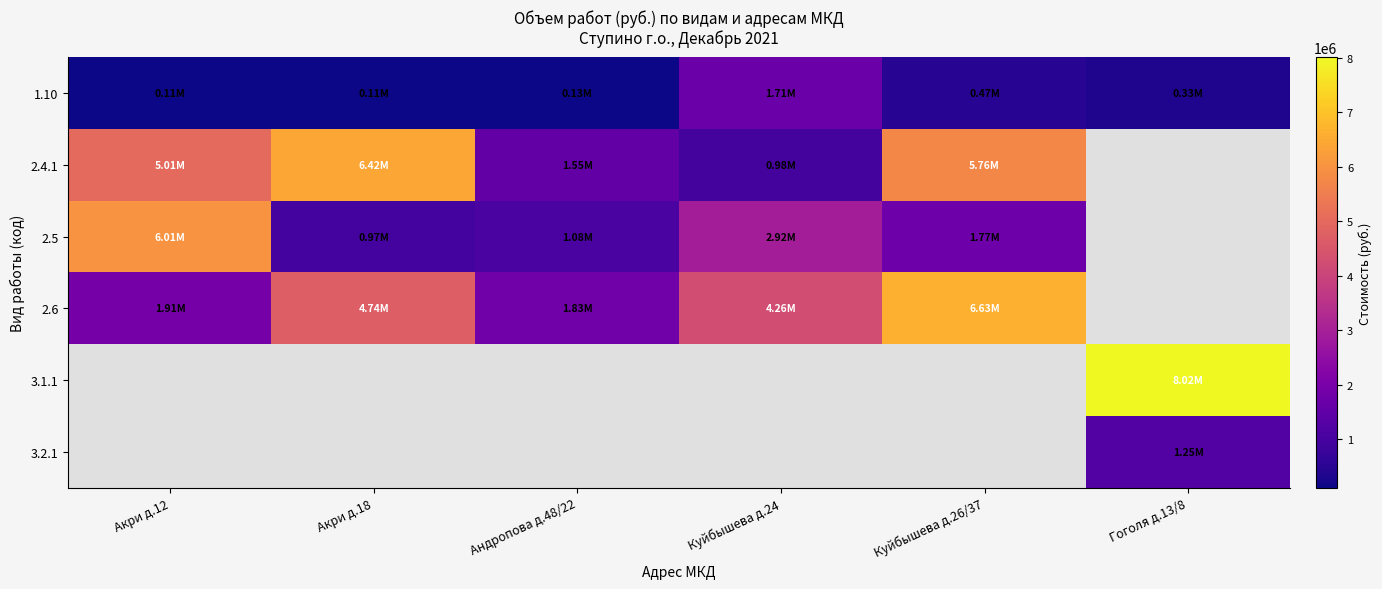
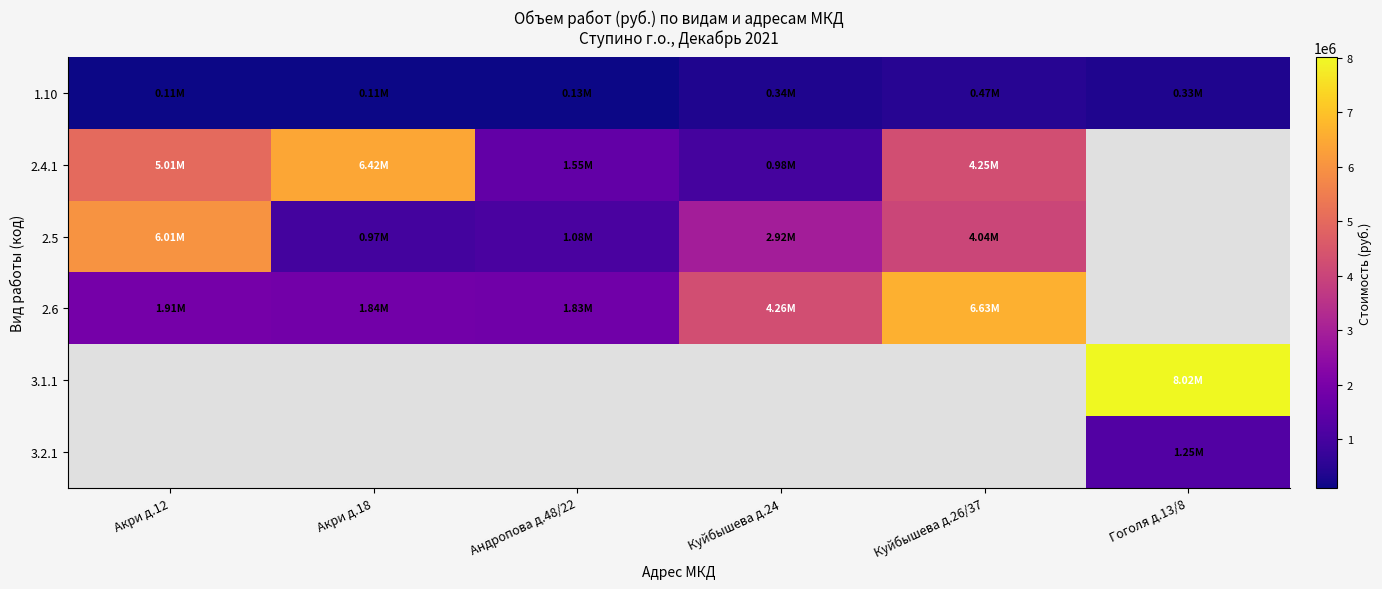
  {
    "1.10": {
      "Акри д.12": "0.11М",
      "Акри д.18": "0.11М",
      "Андропова д.48/22": "0.13М",
-     "Куйбышева д.24": "1.71М",
+     "Куйбышева д.24": "0.34М",
      "Куйбышева д.26/37": "0.47М",
      "Гоголя д.13/8": "0.33М"
    },
    "2.4.1": {
      "Акри д.12": "5.01М",
      "Акри д.18": "6.42М",
      "Андропова д.48/22": "1.55М",
      "Куйбышева д.24": "0.98М",
-     "Куйбышева д.26/37": "5.76М"
+     "Куйбышева д.26/37": "4.25М"
    },
    "2.5": {
      "Акри д.12": "6.01М",
      "Акри д.18": "0.97М",
      "Андропова д.48/22": "1.08М",
      "Куйбышева д.24": "2.92М",
-     "Куйбышева д.26/37": "1.77М"
+     "Куйбышева д.26/37": "4.04М"
    },
    "2.6": {
      "Акри д.12": "1.91М",
-     "Акри д.18": "4.74М",
+     "Акри д.18": "1.84М",
      "Андропова д.48/22": "1.83М",
      "Куйбышева д.24": "4.26М",
      "Куйбышева д.26/37": "6.63М"
    },
    "3.1.1": {
      "Гоголя д.13/8": "8.02М"
    },
    "3.2.1": {
      "Гоголя д.13/8": "1.25М"
    }
  }
